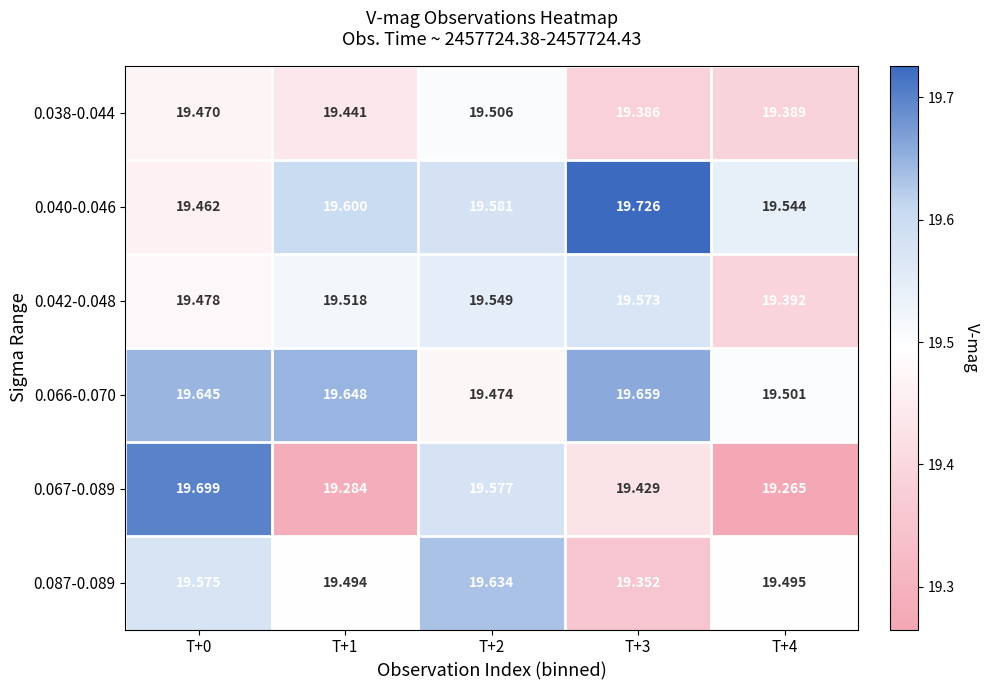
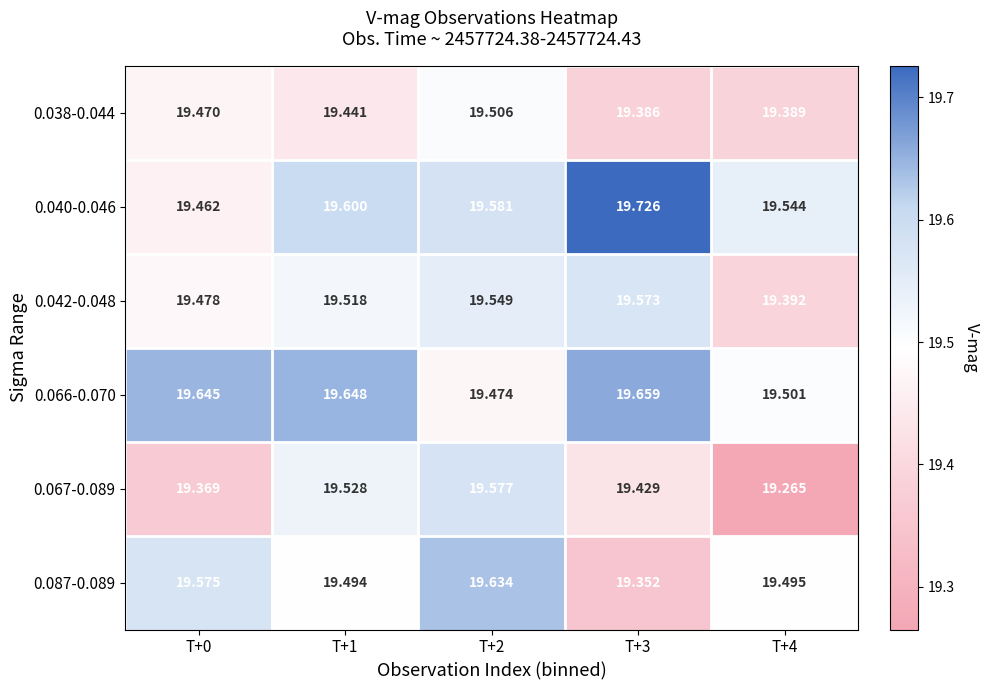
  {
    "0.038-0.044": {
      "T+0": 19.470,
      "T+1": 19.441,
      "T+2": 19.506
    },
    "0.040-0.046": {
      "T+0": 19.462,
      "T+1": 19.600,
      "T+3": 19.726,
      "T+4": 19.544
    },
    "0.042-0.048": {
      "T+0": 19.478,
      "T+1": 19.518,
      "T+2": 19.549
    },
    "0.066-0.070": {
      "T+0": 19.645,
      "T+1": 19.648,
      "T+2": 19.474,
      "T+3": 19.659,
      "T+4": 19.501
    },
    "0.067-0.089": {
-     "T+0": 19.699,
-     "T+1": 19.284,
+     "T+0": 19.369,
+     "T+1": 19.528,
      "T+3": 19.429,
      "T+4": 19.265
    },
    "0.087-0.089": {
      "T+1": 19.494,
      "T+2": 19.634,
      "T+3": 19.352,
      "T+4": 19.495
    }
  }
